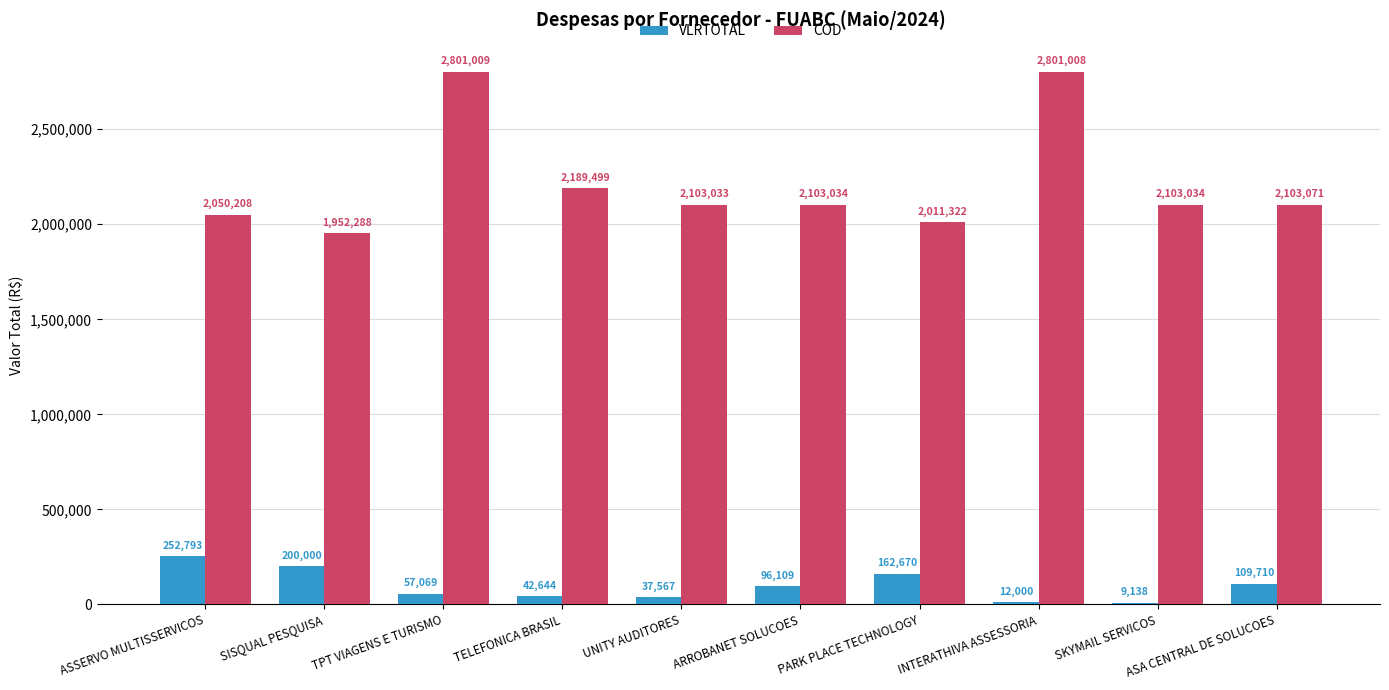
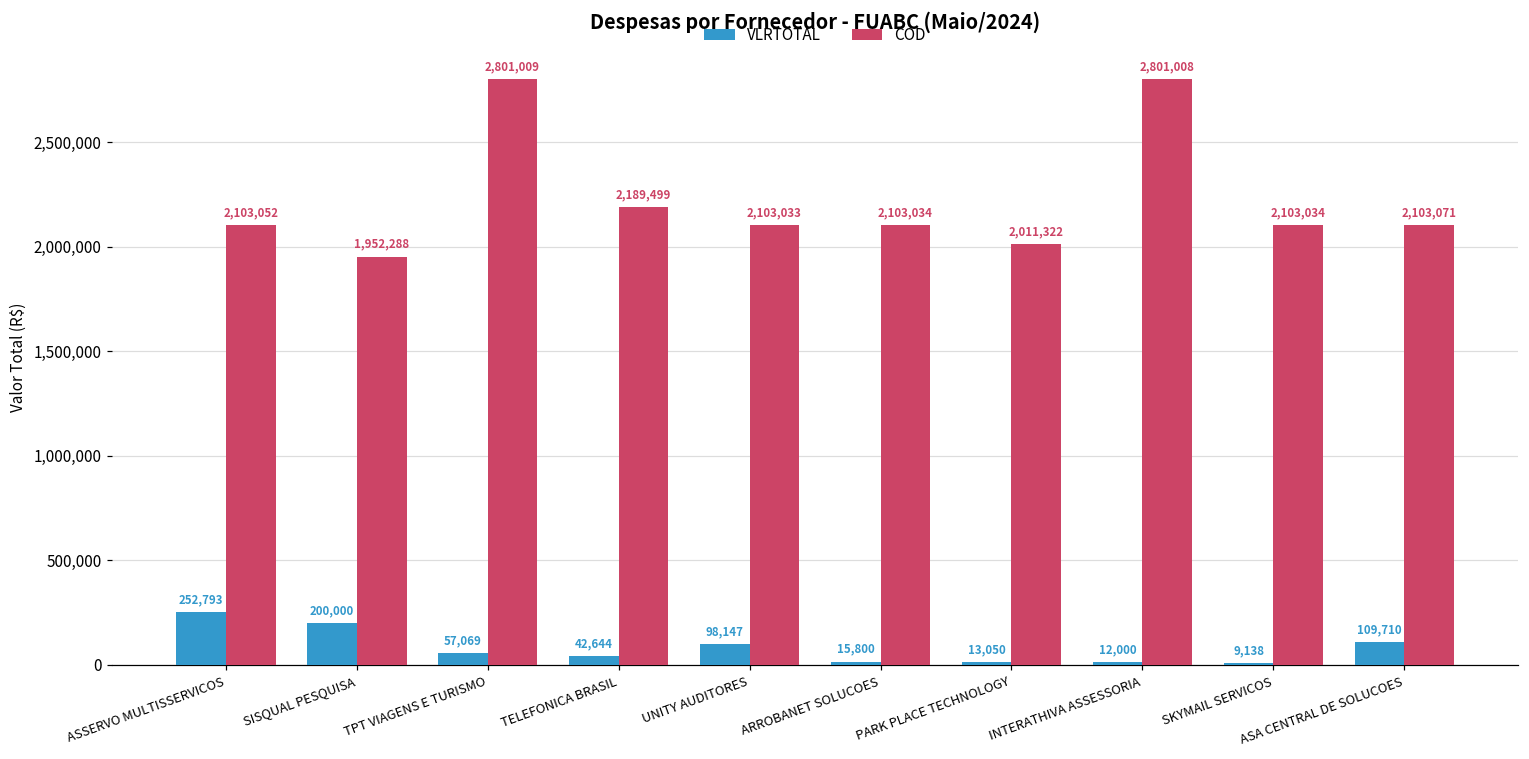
  {
    "VLRTOTAL": {
      "ASSERVO MULTISSERVICOS": "252,793",
      "SISQUAL PESQUISA": "200,000",
      "TPT VIAGENS E TURISMO": "57,069",
      "TELEFONICA BRASIL": "42,644",
-     "UNITY AUDITORES": "37,567",
-     "ARROBANET SOLUCOES": "96,109",
-     "PARK PLACE TECHNOLOGY": "162,670",
+     "UNITY AUDITORES": "98,147",
+     "ARROBANET SOLUCOES": "15,800",
+     "PARK PLACE TECHNOLOGY": "13,050",
      "INTERATHIVA ASSESSORIA": "12,000",
      "SKYMAIL SERVICOS": "9,138",
      "ASA CENTRAL DE SOLUCOES": "109,710"
    },
    "COD": {
-     "ASSERVO MULTISSERVICOS": "2,050,208",
+     "ASSERVO MULTISSERVICOS": "2,103,052",
      "SISQUAL PESQUISA": "1,952,288",
      "TPT VIAGENS E TURISMO": "2,801,009",
      "TELEFONICA BRASIL": "2,189,499",
      "UNITY AUDITORES": "2,103,033",
      "ARROBANET SOLUCOES": "2,103,034",
      "PARK PLACE TECHNOLOGY": "2,011,322",
      "INTERATHIVA ASSESSORIA": "2,801,008",
      "SKYMAIL SERVICOS": "2,103,034",
      "ASA CENTRAL DE SOLUCOES": "2,103,071"
    }
  }
